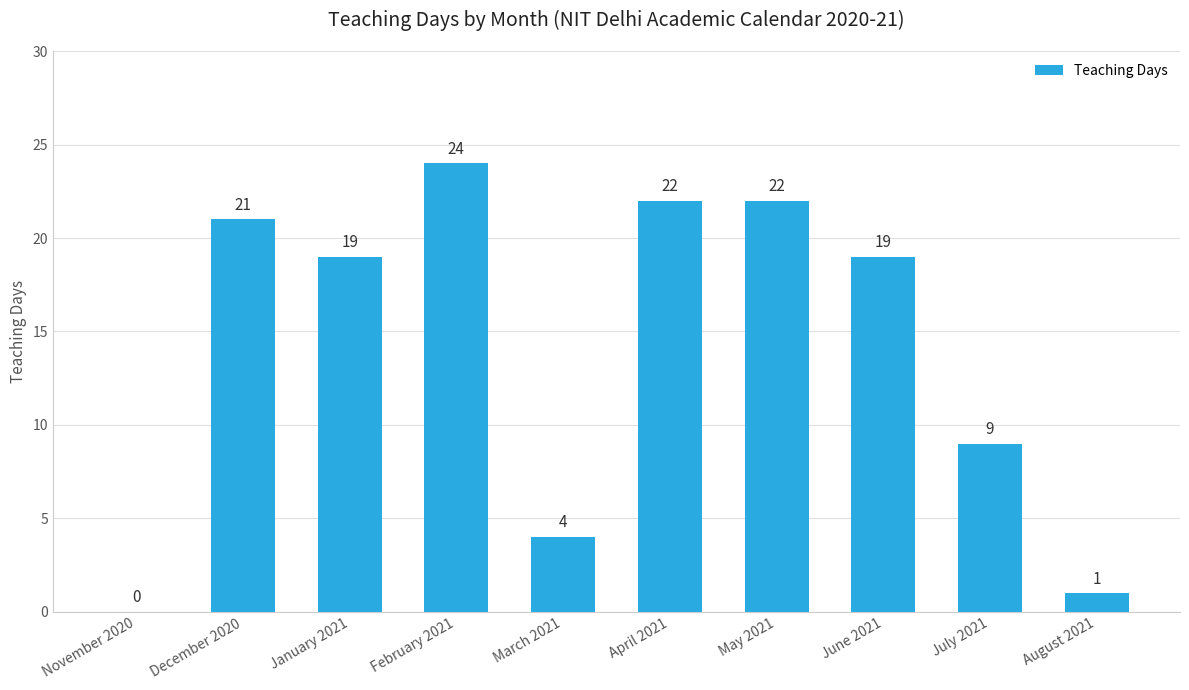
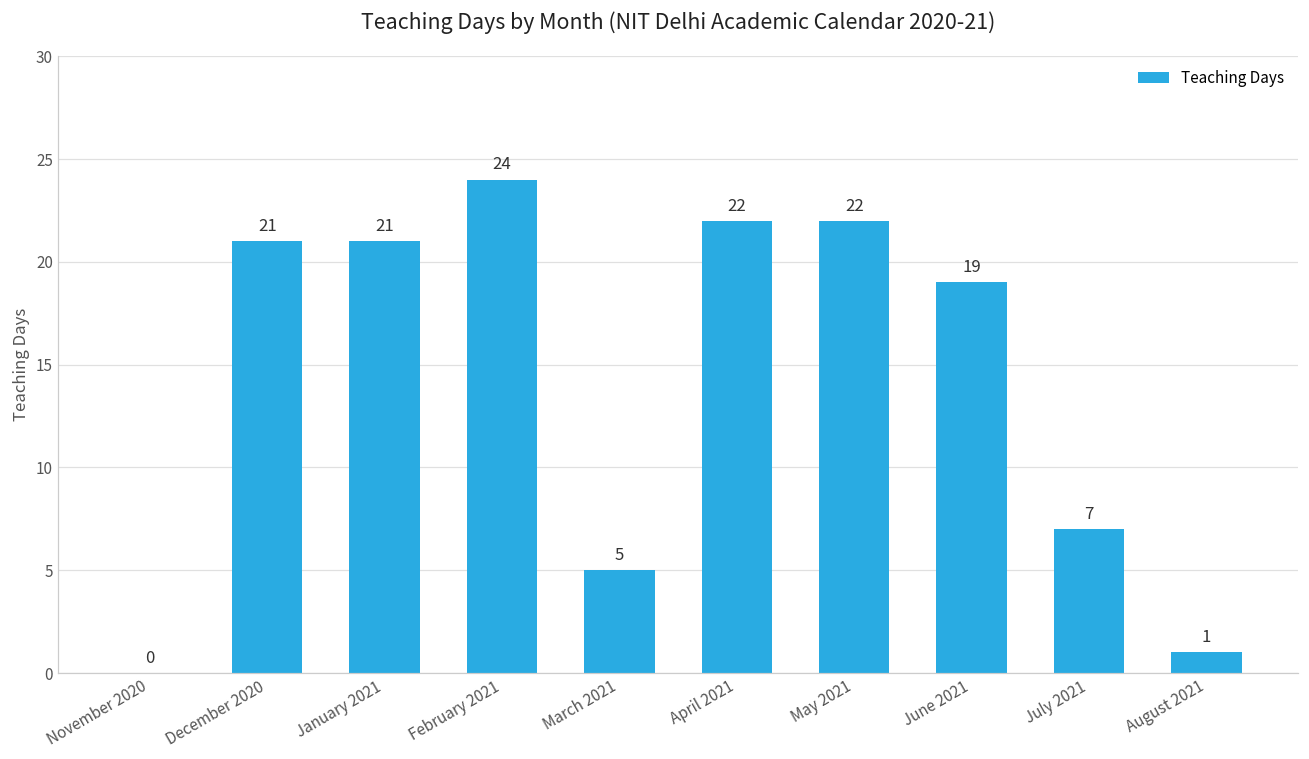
  {
    "November 2020": 0,
    "December 2020": 21,
-   "January 2021": 19,
+   "January 2021": 21,
    "February 2021": 24,
-   "March 2021": 4,
+   "March 2021": 5,
    "April 2021": 22,
    "May 2021": 22,
    "June 2021": 19,
-   "July 2021": 9,
+   "July 2021": 7,
    "August 2021": 1
  }
